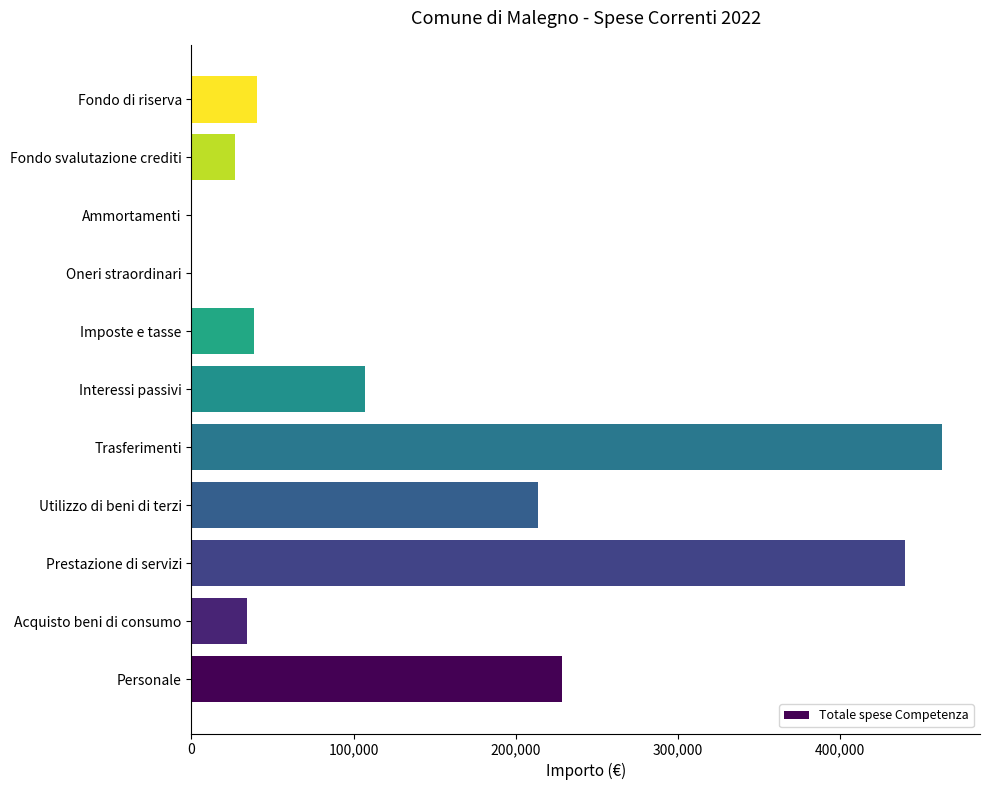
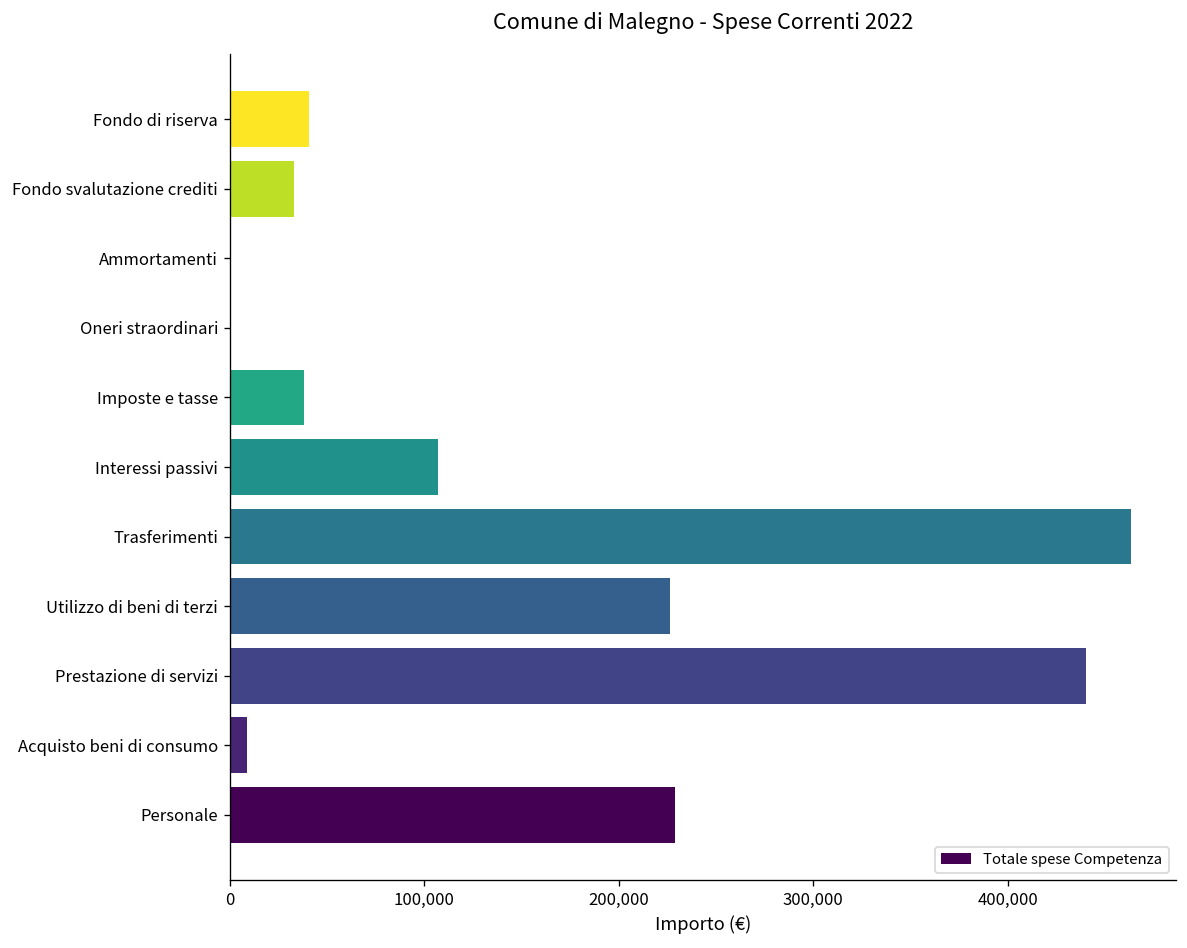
  {
    "Fondo di riserva": "41,000",
-   "Fondo svalutazione crediti": "27,000",
+   "Fondo svalutazione crediti": "33,000",
    "Ammortamenti": "0",
    "Imposte e tasse": "38,000",
    "Interessi passivi": "107,000",
    "Trasferimenti": "463,000",
-   "Utilizzo di beni di terzi": "214,000",
+   "Utilizzo di beni di terzi": "226,000",
    "Prestazione di servizi": "440,000",
-   "Acquisto beni di consumo": "34,000",
+   "Acquisto beni di consumo": "9,000",
    "Personale": "229,000"
  }
